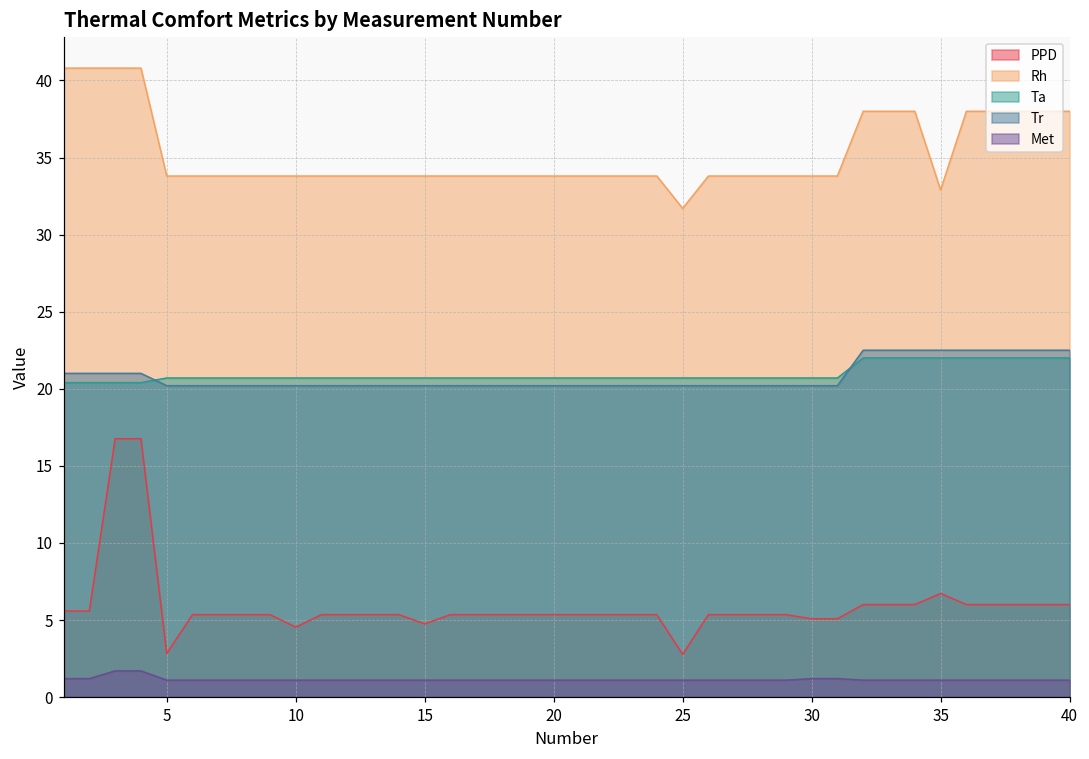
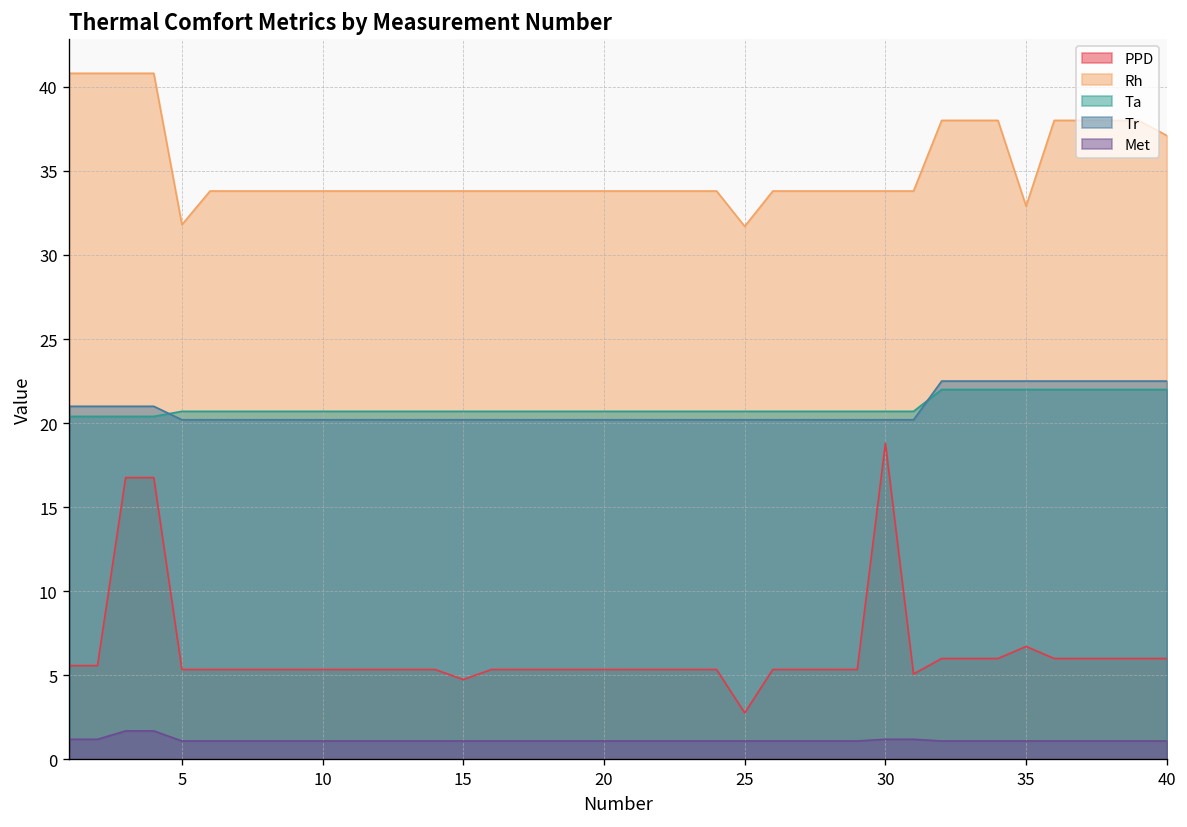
  {
    "PPD": {
-     "5": 2.8,
-     "10": 4.5,
+     "5": 5.3,
+     "10": 5.3,
      "15": 4.8,
      "20": 5.3,
      "25": 2.8,
-     "30": 5.1,
+     "30": 18.8,
      "35": 6.7,
      "40": 6.0
    },
    "Rh": {
-     "5": 33.8,
+     "5": 31.8,
      "10": 33.8,
      "15": 33.8,
      "20": 33.8,
      "25": 31.7,
      "30": 33.8,
      "35": 32.9,
-     "40": 38.0
+     "40": 37.1
    }
  }
